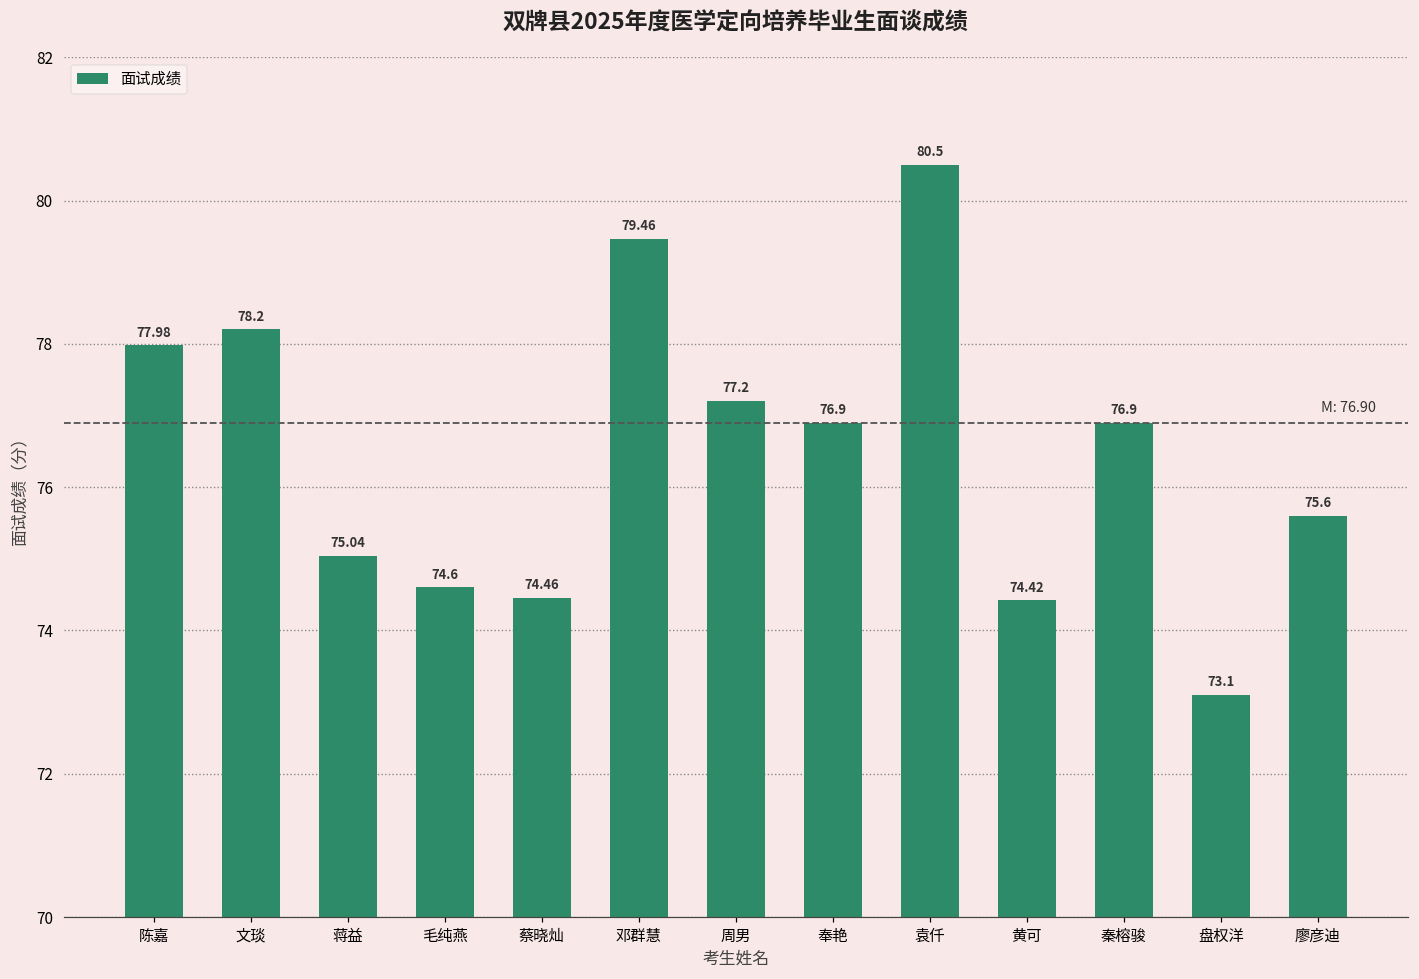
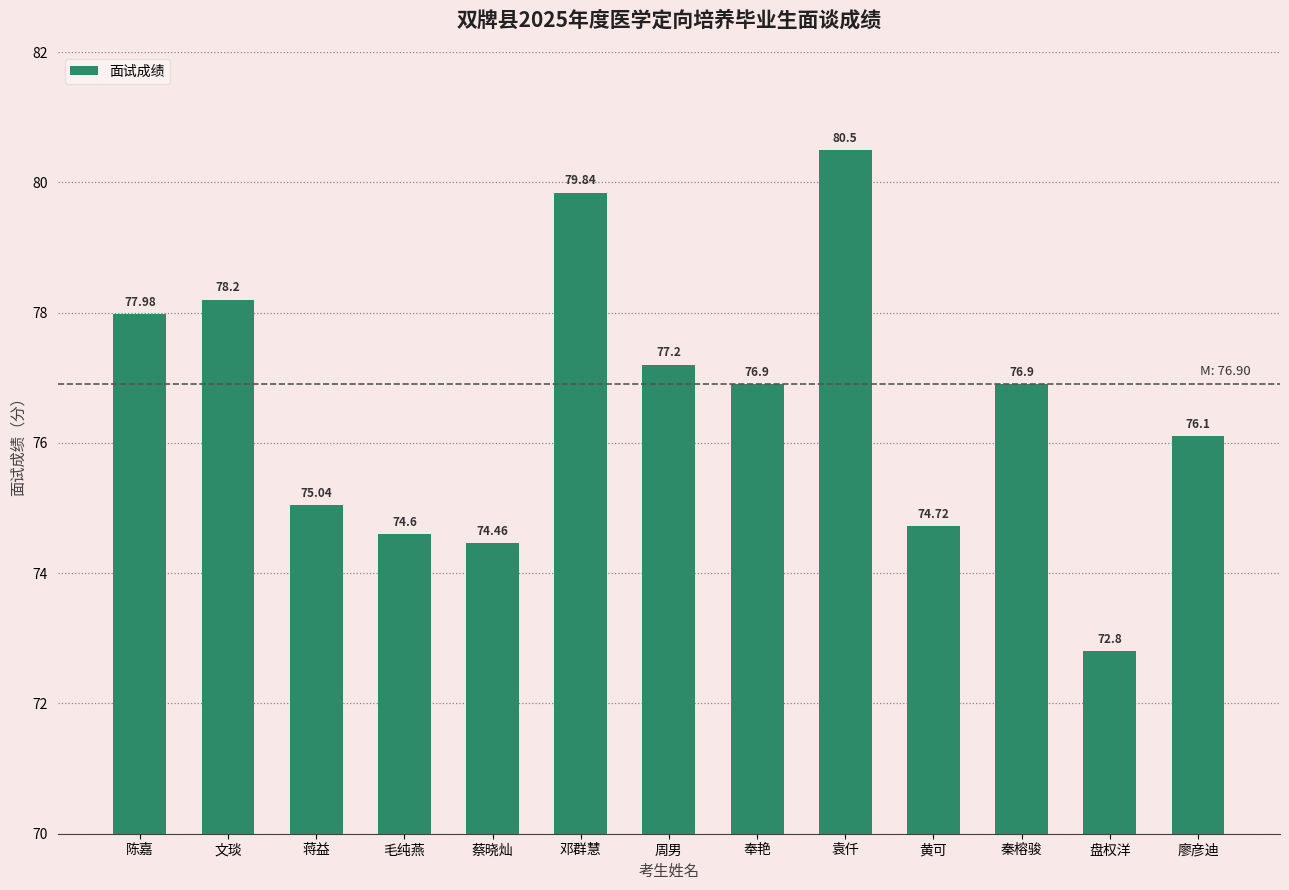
  {
    "陈嘉": 77.98,
    "文琰": 78.2,
    "蒋益": 75.04,
    "毛纯燕": 74.6,
    "蔡晓灿": 74.46,
-   "邓群慧": 79.46,
+   "邓群慧": 79.84,
    "周男": 77.2,
    "奉艳": 76.9,
    "袁仟": 80.5,
-   "黄可": 74.42,
+   "黄可": 74.72,
    "秦榕骏": 76.9,
-   "盘权洋": 73.1,
-   "廖彦迪": 75.6
+   "盘权洋": 72.8,
+   "廖彦迪": 76.1
  }
